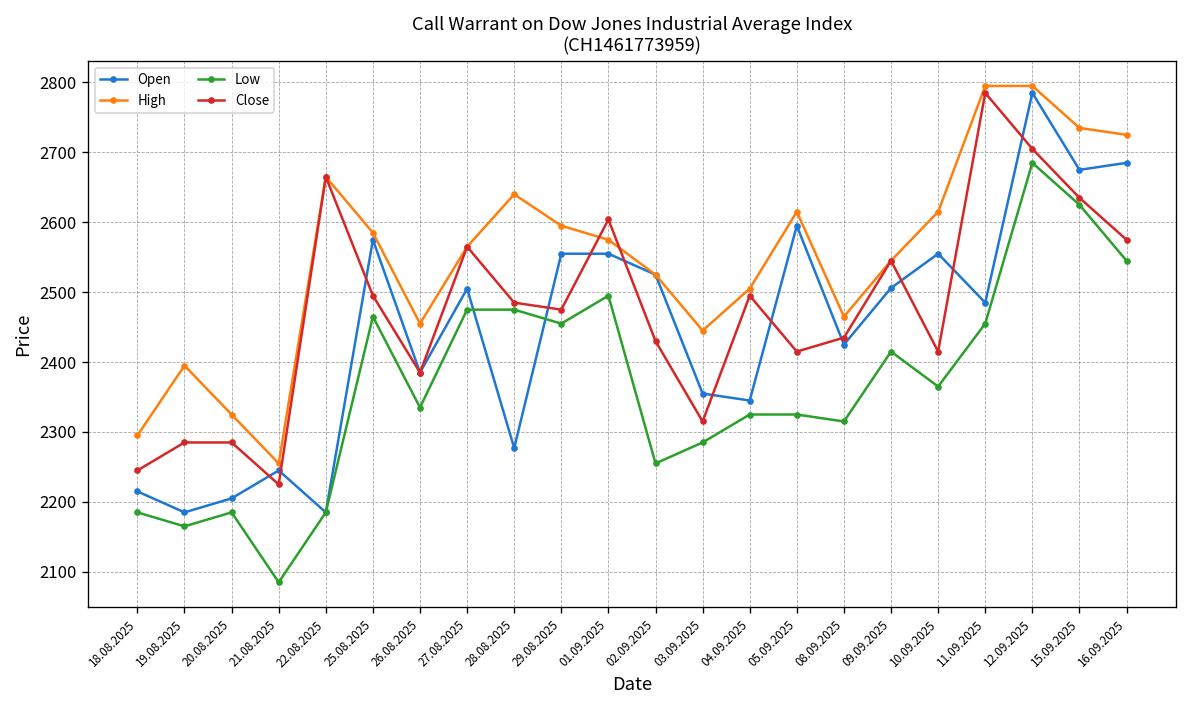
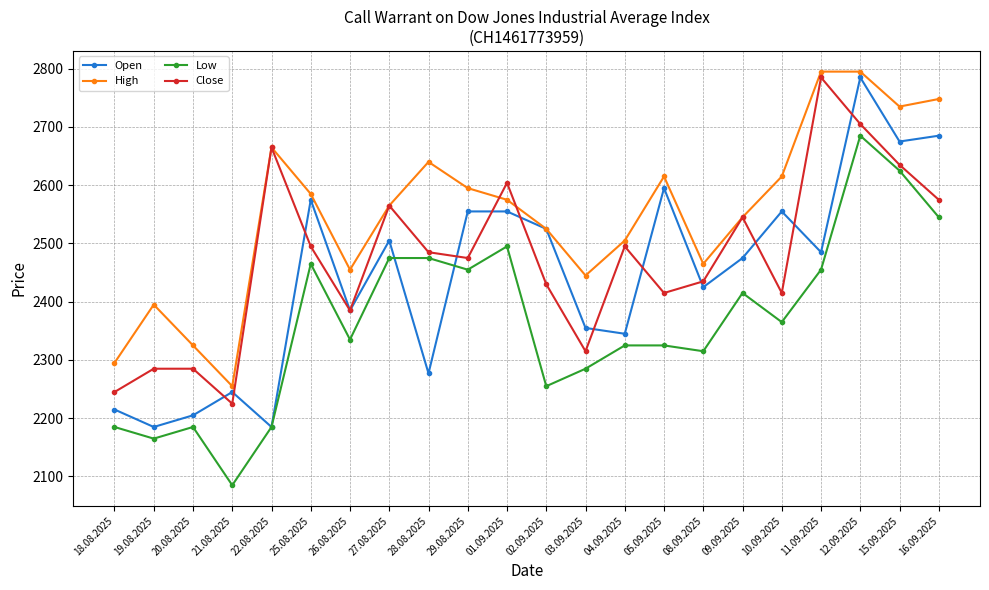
  {
    "Open": {
      "18.08.2025": 2220,
      "19.08.2025": 2190,
      "20.08.2025": 2210,
      "21.08.2025": 2250,
      "25.08.2025": 2580,
      "27.08.2025": 2510,
      "28.08.2025": 2280,
      "29.08.2025": 2560,
      "01.09.2025": 2560,
      "03.09.2025": 2360,
      "04.09.2025": 2350,
      "05.09.2025": 2600,
      "08.09.2025": 2430,
-     "09.09.2025": 2510,
+     "09.09.2025": 2480,
      "10.09.2025": 2560,
      "11.09.2025": 2490,
      "12.09.2025": 2790,
      "15.09.2025": 2680,
      "16.09.2025": 2690
    },
    "High": {
      "18.08.2025": 2300,
      "19.08.2025": 2400,
      "20.08.2025": 2330,
      "21.08.2025": 2260,
      "25.08.2025": 2590,
      "26.08.2025": 2460,
      "28.08.2025": 2640,
      "29.08.2025": 2600,
      "01.09.2025": 2580,
      "03.09.2025": 2450,
      "04.09.2025": 2510,
      "05.09.2025": 2620,
      "08.09.2025": 2470,
      "10.09.2025": 2620,
      "11.09.2025": 2800,
      "12.09.2025": 2800,
      "15.09.2025": 2740,
-     "16.09.2025": 2730
+     "16.09.2025": 2750
    },
    "Low": {
      "18.08.2025": 2190,
      "19.08.2025": 2170,
      "20.08.2025": 2190,
      "21.08.2025": 2090,
      "25.08.2025": 2470,
      "26.08.2025": 2340,
      "27.08.2025": 2480,
      "28.08.2025": 2480,
      "29.08.2025": 2460,
      "01.09.2025": 2500,
      "02.09.2025": 2260,
      "03.09.2025": 2290,
      "04.09.2025": 2330,
      "05.09.2025": 2330,
      "08.09.2025": 2320,
      "09.09.2025": 2420,
      "10.09.2025": 2370,
      "11.09.2025": 2460,
      "12.09.2025": 2690,
      "15.09.2025": 2630,
      "16.09.2025": 2550
    },
    "Close": {
      "18.08.2025": 2250,
      "19.08.2025": 2290,
      "20.08.2025": 2290,
      "21.08.2025": 2230,
      "25.08.2025": 2500,
      "28.08.2025": 2490,
      "29.08.2025": 2480,
      "01.09.2025": 2600,
      "02.09.2025": 2430,
      "03.09.2025": 2320,
      "04.09.2025": 2500,
      "05.09.2025": 2420,
      "08.09.2025": 2440,
      "10.09.2025": 2420,
      "11.09.2025": 2790,
      "12.09.2025": 2710,
      "15.09.2025": 2640,
      "16.09.2025": 2580
    }
  }
